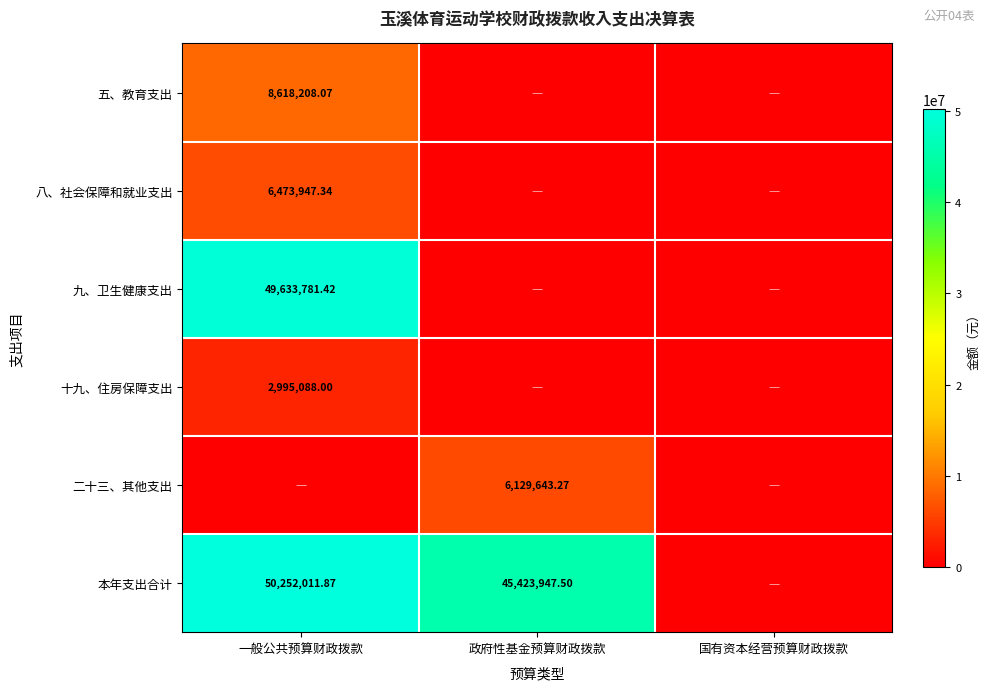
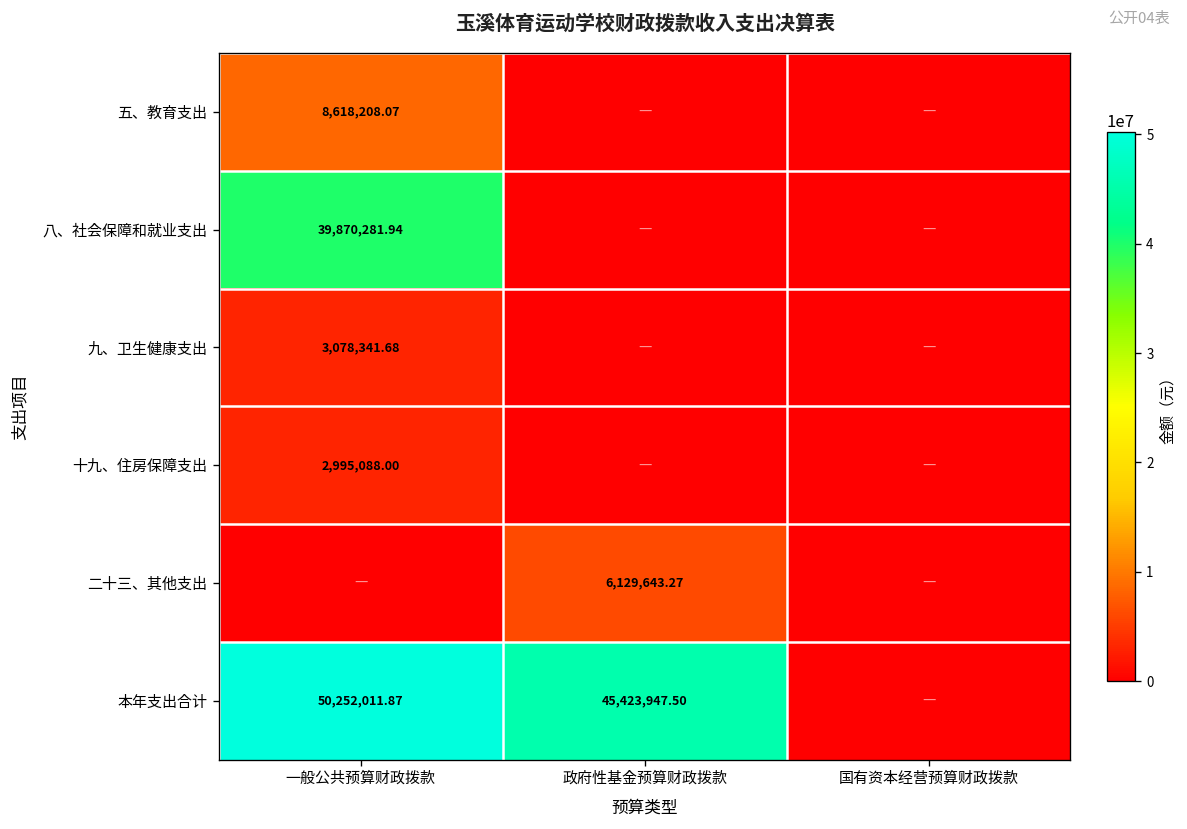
  {
    "五、教育支出": {
      "一般公共预算财政拨款": "8,618,208.07"
    },
    "八、社会保障和就业支出": {
-     "一般公共预算财政拨款": "6,473,947.34"
+     "一般公共预算财政拨款": "39,870,281.94"
    },
    "九、卫生健康支出": {
-     "一般公共预算财政拨款": "49,633,781.42"
+     "一般公共预算财政拨款": "3,078,341.68"
    },
    "十九、住房保障支出": {
      "一般公共预算财政拨款": "2,995,088.00"
    },
    "二十三、其他支出": {
      "政府性基金预算财政拨款": "6,129,643.27"
    },
    "本年支出合计": {
      "一般公共预算财政拨款": "50,252,011.87",
      "政府性基金预算财政拨款": "45,423,947.50"
    }
  }
